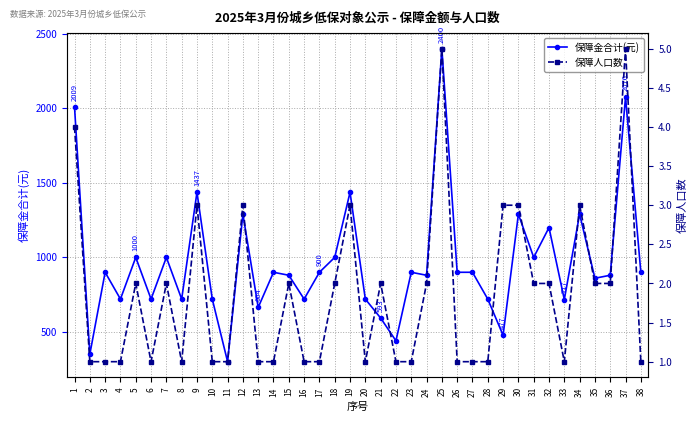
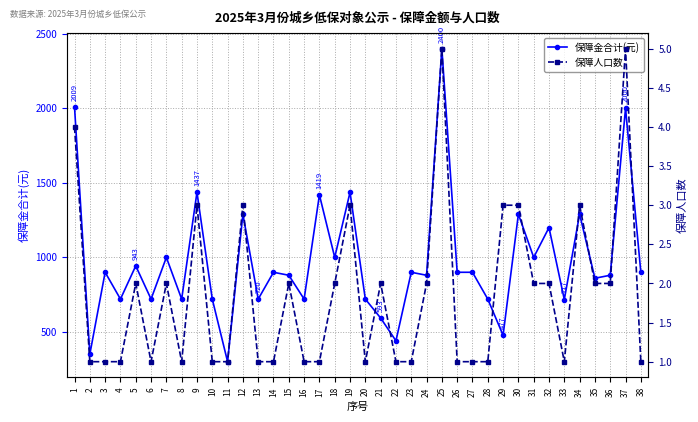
  {
    "保障金合计(元)": {
      "1": 2009,
-     "5": 1000,
+     "5": 943,
      "9": 1437,
-     "13": 664,
-     "17": 900,
+     "13": 720,
+     "17": 1419,
      "21": 593,
      "25": 2400,
      "29": 477,
      "33": 717,
-     "37": 2076
+     "37": 2000
    }
  }
